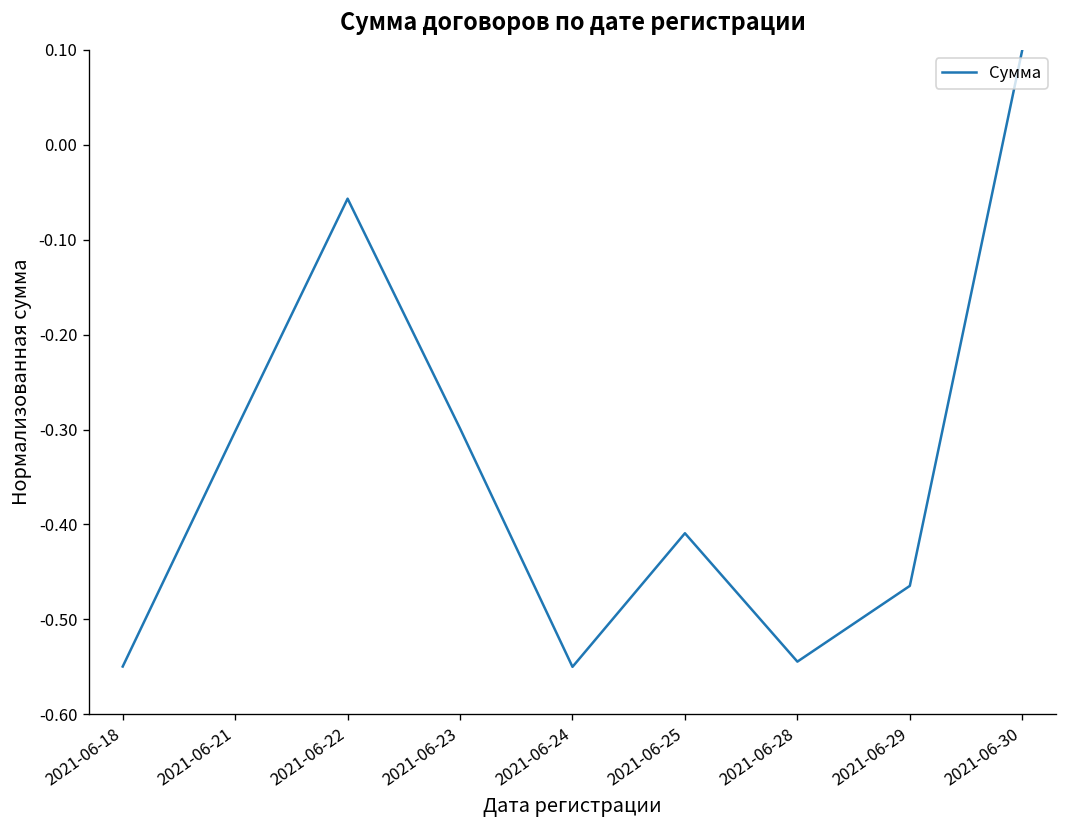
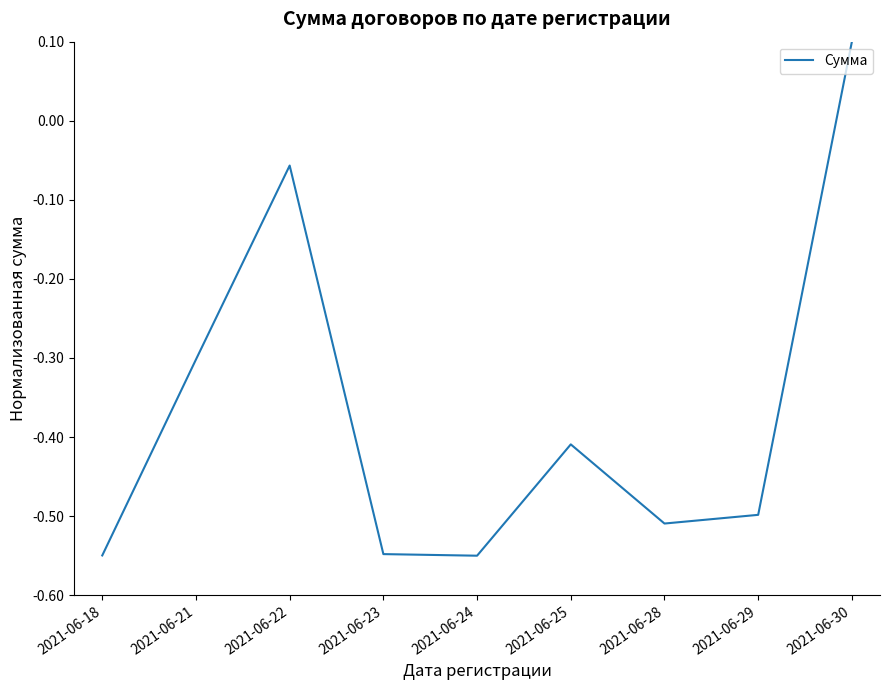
  {
    "2021-06-18": -0.55,
    "2021-06-21": -0.30,
    "2021-06-22": -0.06,
-   "2021-06-23": -0.30,
+   "2021-06-23": -0.55,
    "2021-06-24": -0.55,
    "2021-06-25": -0.41,
-   "2021-06-28": -0.54,
-   "2021-06-29": -0.46,
+   "2021-06-28": -0.51,
+   "2021-06-29": -0.50,
    "2021-06-30": 0.10
  }
